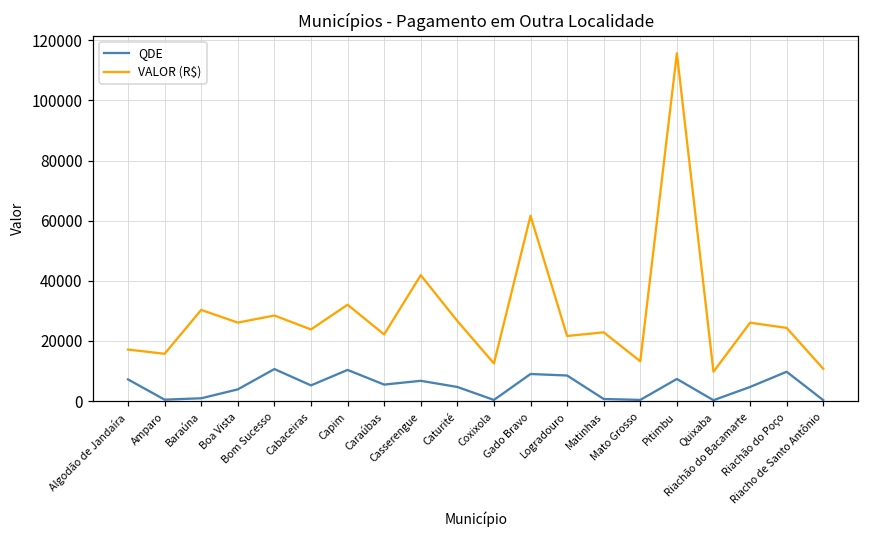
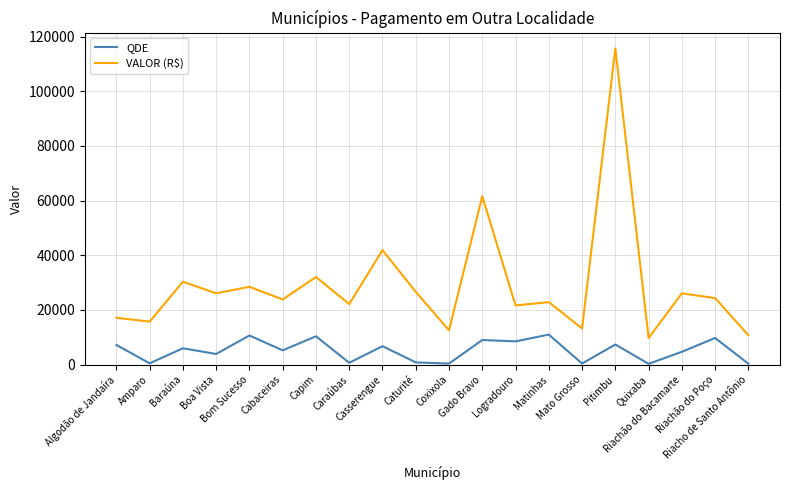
  {
    "QDE": {
      "Algodão de Jandaíra": 7000,
      "Amparo": 0,
-     "Baraúna": 1000,
+     "Baraúna": 6000,
      "Boa Vista": 4000,
      "Bom Sucesso": 11000,
      "Cabaceiras": 5000,
      "Capim": 10000,
-     "Caraúbas": 5000,
+     "Caraúbas": 1000,
      "Casserengue": 7000,
-     "Caturité": 5000,
+     "Caturité": 1000,
      "Coxixola": 0,
      "Gado Bravo": 9000,
      "Logradouro": 9000,
-     "Matinhas": 1000,
+     "Matinhas": 11000,
      "Mato Grosso": 0,
      "Pitimbu": 7000,
      "Quixaba": 0,
      "Riachão do Bacamarte": 5000,
      "Riachão do Poço": 10000,
      "Riacho de Santo Antônio": 0
    },
    "VALOR (R$)": {
      "Algodão de Jandaíra": 17000,
      "Amparo": 16000,
      "Baraúna": 30000,
      "Boa Vista": 26000,
      "Bom Sucesso": 28000,
      "Cabaceiras": 24000,
      "Capim": 32000,
      "Caraúbas": 22000,
      "Casserengue": 42000,
      "Caturité": 27000,
      "Coxixola": 13000,
      "Gado Bravo": 62000,
      "Logradouro": 22000,
      "Matinhas": 23000,
      "Mato Grosso": 13000,
      "Pitimbu": 116000,
      "Quixaba": 10000,
      "Riachão do Bacamarte": 26000,
      "Riachão do Poço": 24000,
      "Riacho de Santo Antônio": 11000
    }
  }
